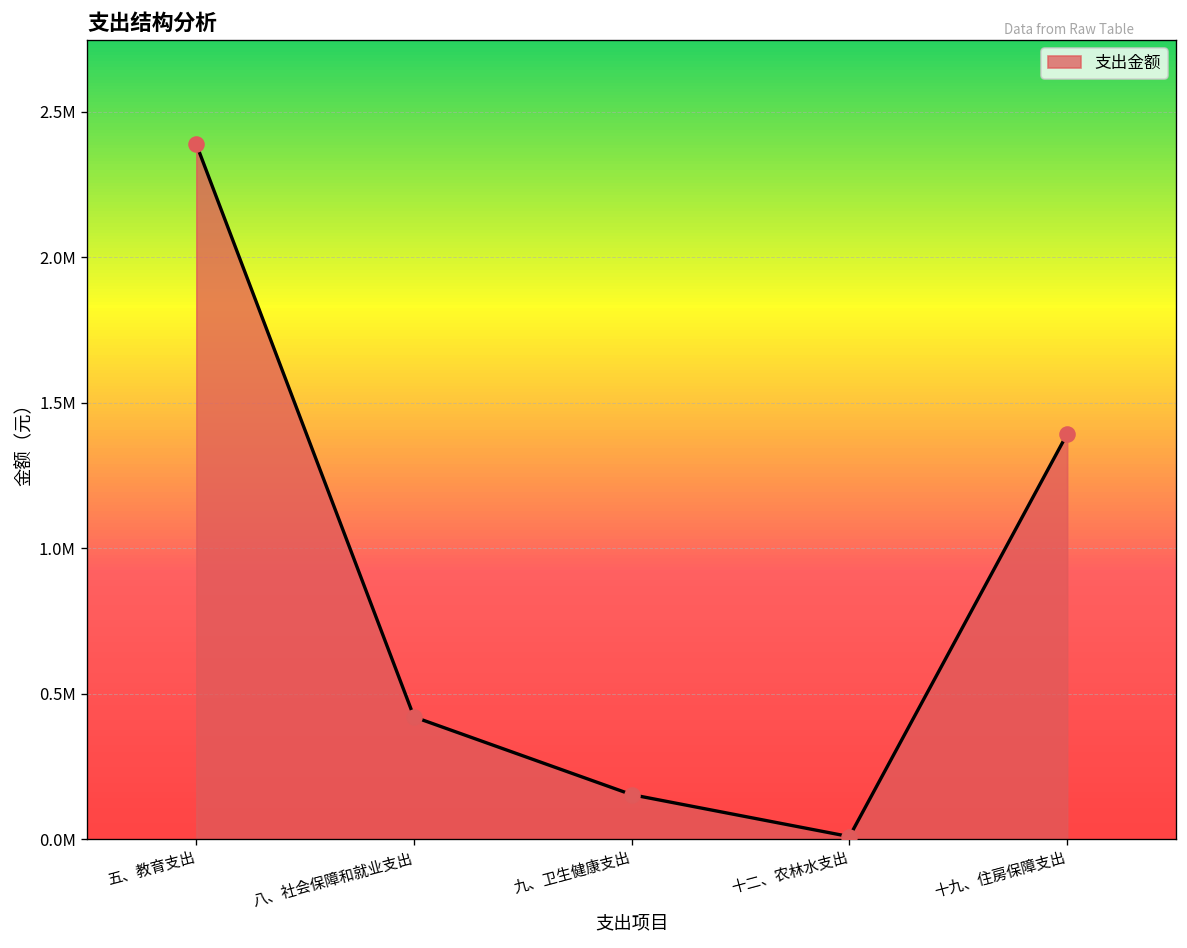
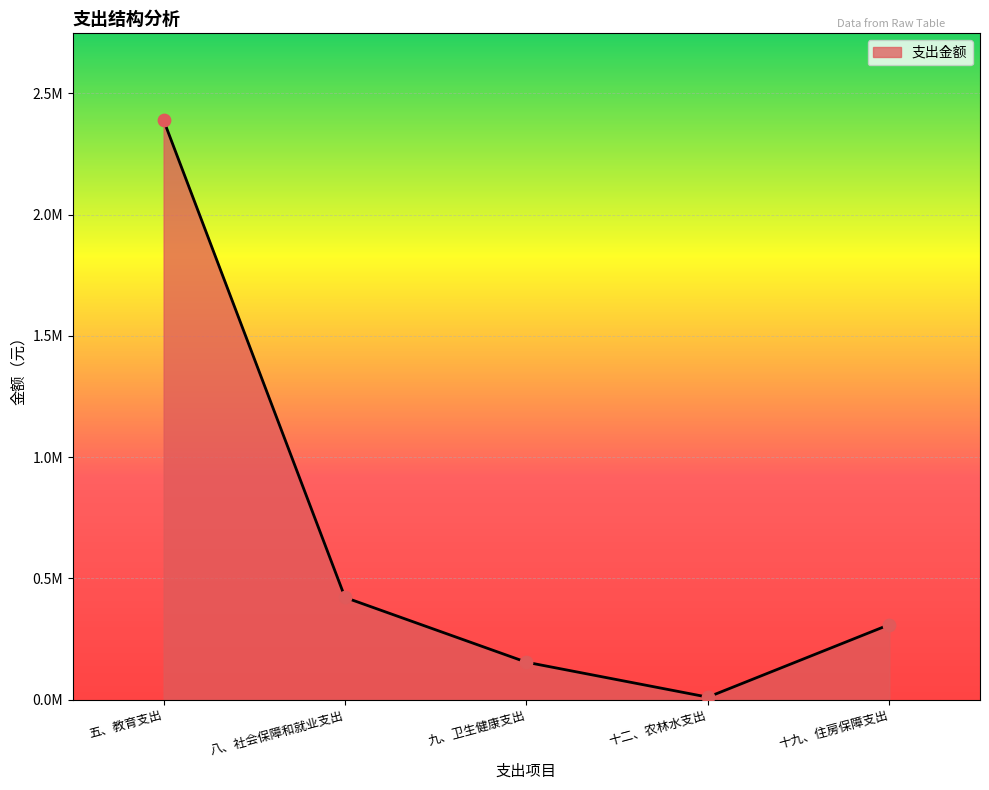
  {
    "五、教育支出": 2390000,
    "八、社会保障和就业支出": 420000,
    "九、卫生健康支出": 150000,
    "十二、农林水支出": 10000,
-   "十九、住房保障支出": 1390000
+   "十九、住房保障支出": 310000
  }
